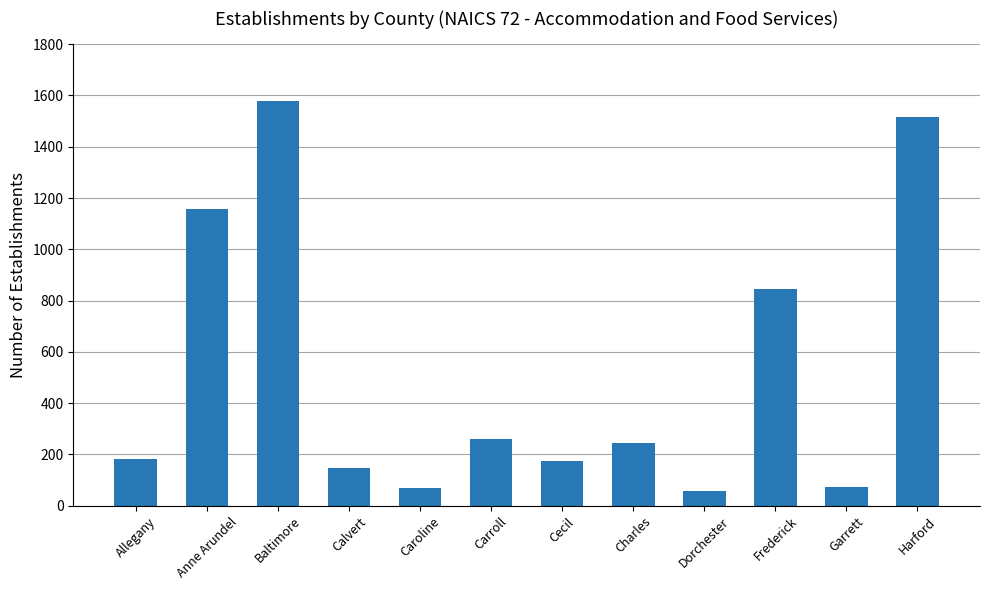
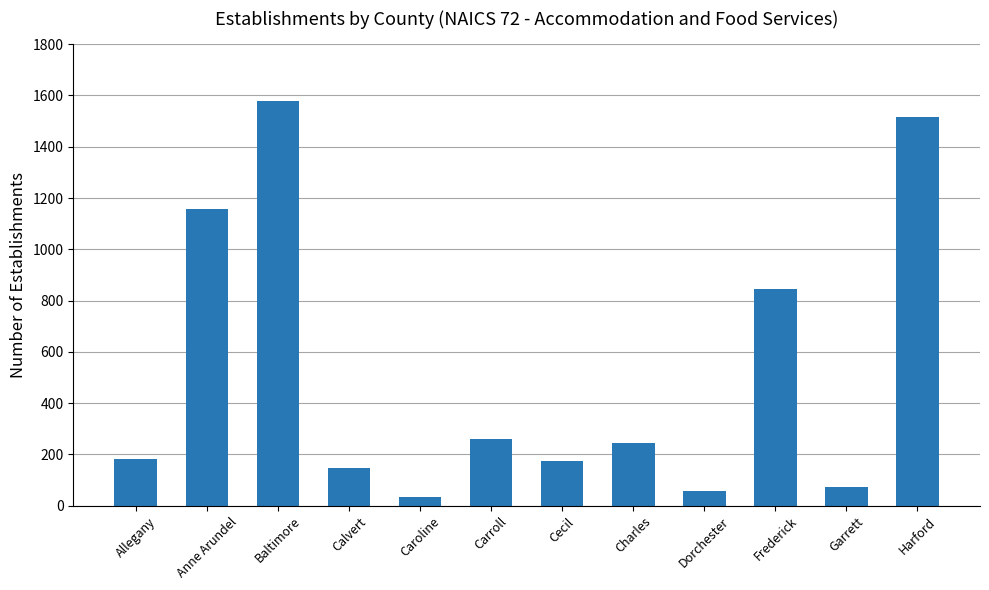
  {
    "Allegany": 180,
    "Anne Arundel": 1160,
    "Baltimore": 1580,
    "Calvert": 150,
-   "Caroline": 70,
+   "Caroline": 40,
    "Carroll": 260,
    "Cecil": 180,
    "Charles": 240,
    "Dorchester": 60,
    "Frederick": 840,
    "Garrett": 70,
    "Harford": 1520
  }
